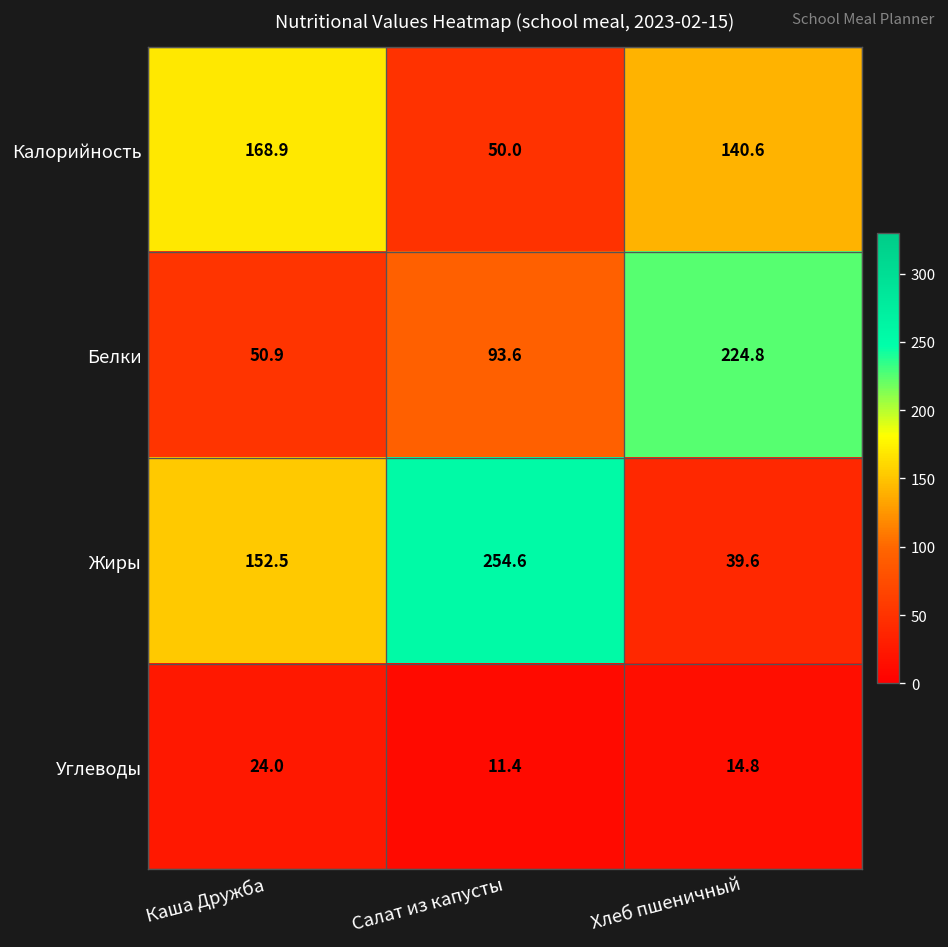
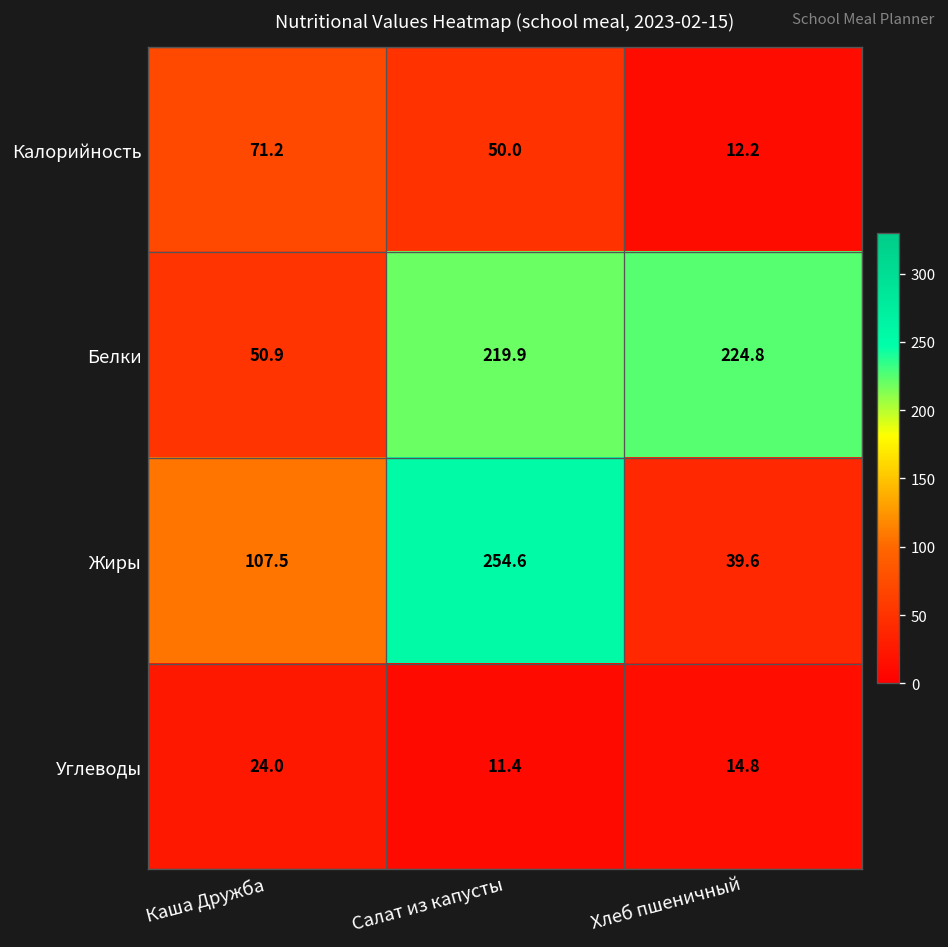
  {
    "Калорийность": {
-     "Каша Дружба": 168.9,
+     "Каша Дружба": 71.2,
      "Салат из капусты": 50.0,
-     "Хлеб пшеничный": 140.6
+     "Хлеб пшеничный": 12.2
    },
    "Белки": {
      "Каша Дружба": 50.9,
-     "Салат из капусты": 93.6,
+     "Салат из капусты": 219.9,
      "Хлеб пшеничный": 224.8
    },
    "Жиры": {
-     "Каша Дружба": 152.5,
+     "Каша Дружба": 107.5,
      "Салат из капусты": 254.6,
      "Хлеб пшеничный": 39.6
    },
    "Углеводы": {
      "Каша Дружба": 24.0,
      "Салат из капусты": 11.4,
      "Хлеб пшеничный": 14.8
    }
  }
